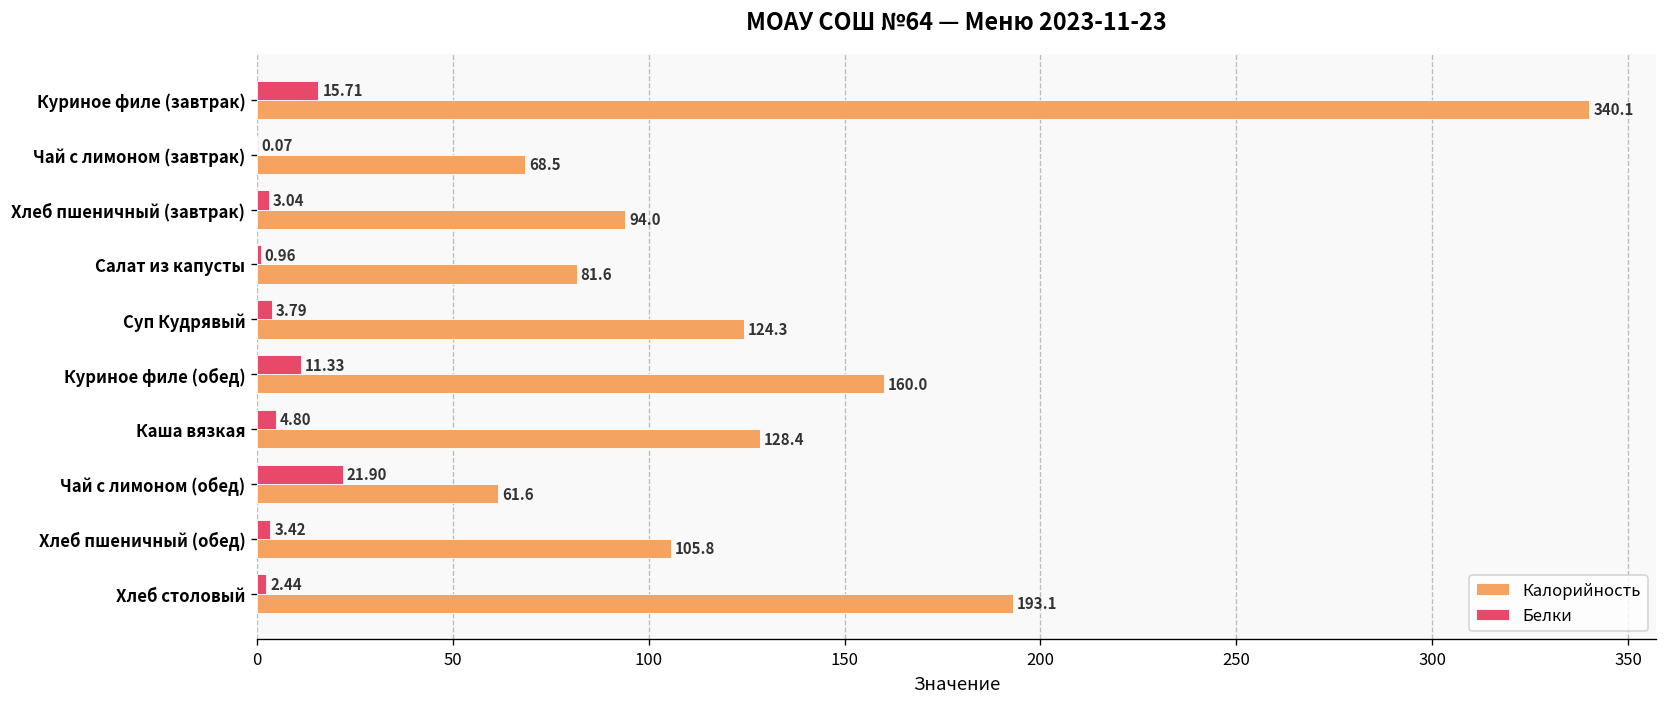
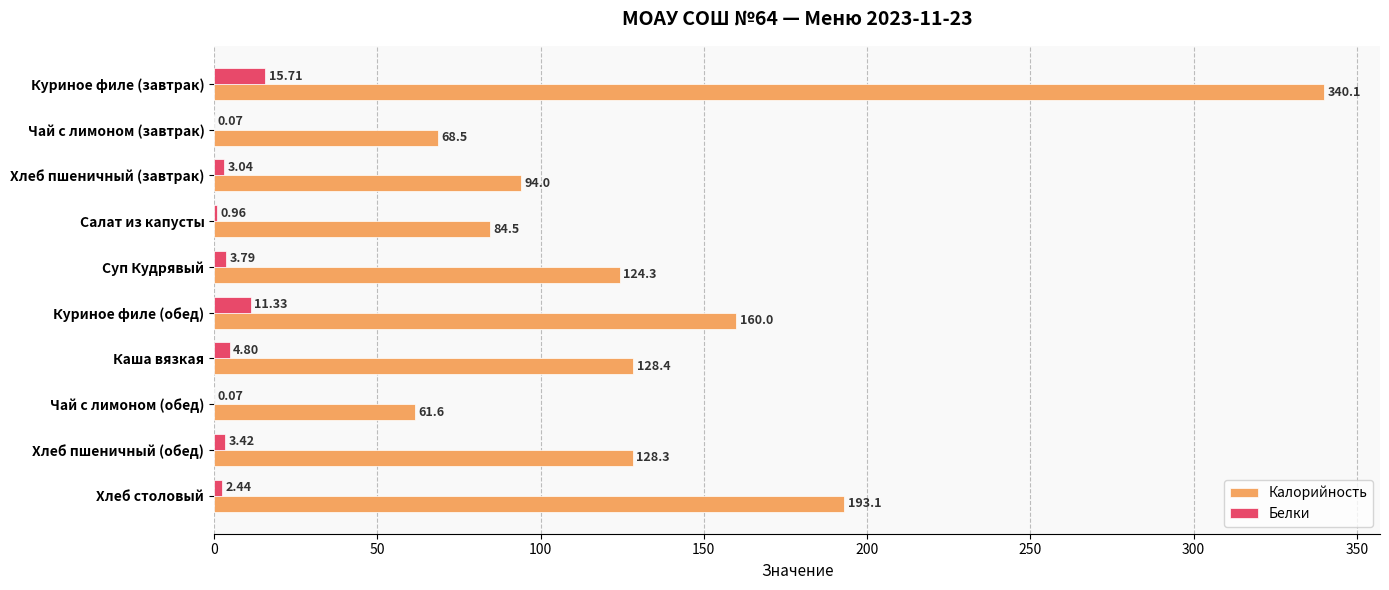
  {
    "Калорийность": {
      "Куриное филе (завтрак)": 340.1,
      "Чай с лимоном (завтрак)": 68.5,
      "Хлеб пшеничный (завтрак)": 94.0,
-     "Салат из капусты": 81.6,
+     "Салат из капусты": 84.5,
      "Суп Кудрявый": 124.3,
      "Куриное филе (обед)": 160.0,
      "Каша вязкая": 128.4,
      "Чай с лимоном (обед)": 61.6,
-     "Хлеб пшеничный (обед)": 105.8,
+     "Хлеб пшеничный (обед)": 128.3,
      "Хлеб столовый": 193.1
    },
    "Белки": {
      "Куриное филе (завтрак)": 15.71,
      "Чай с лимоном (завтрак)": 0.07,
      "Хлеб пшеничный (завтрак)": 3.04,
      "Салат из капусты": 0.96,
      "Суп Кудрявый": 3.79,
      "Куриное филе (обед)": 11.33,
      "Каша вязкая": 4.80,
-     "Чай с лимоном (обед)": 21.90,
+     "Чай с лимоном (обед)": 0.07,
      "Хлеб пшеничный (обед)": 3.42,
      "Хлеб столовый": 2.44
    }
  }
